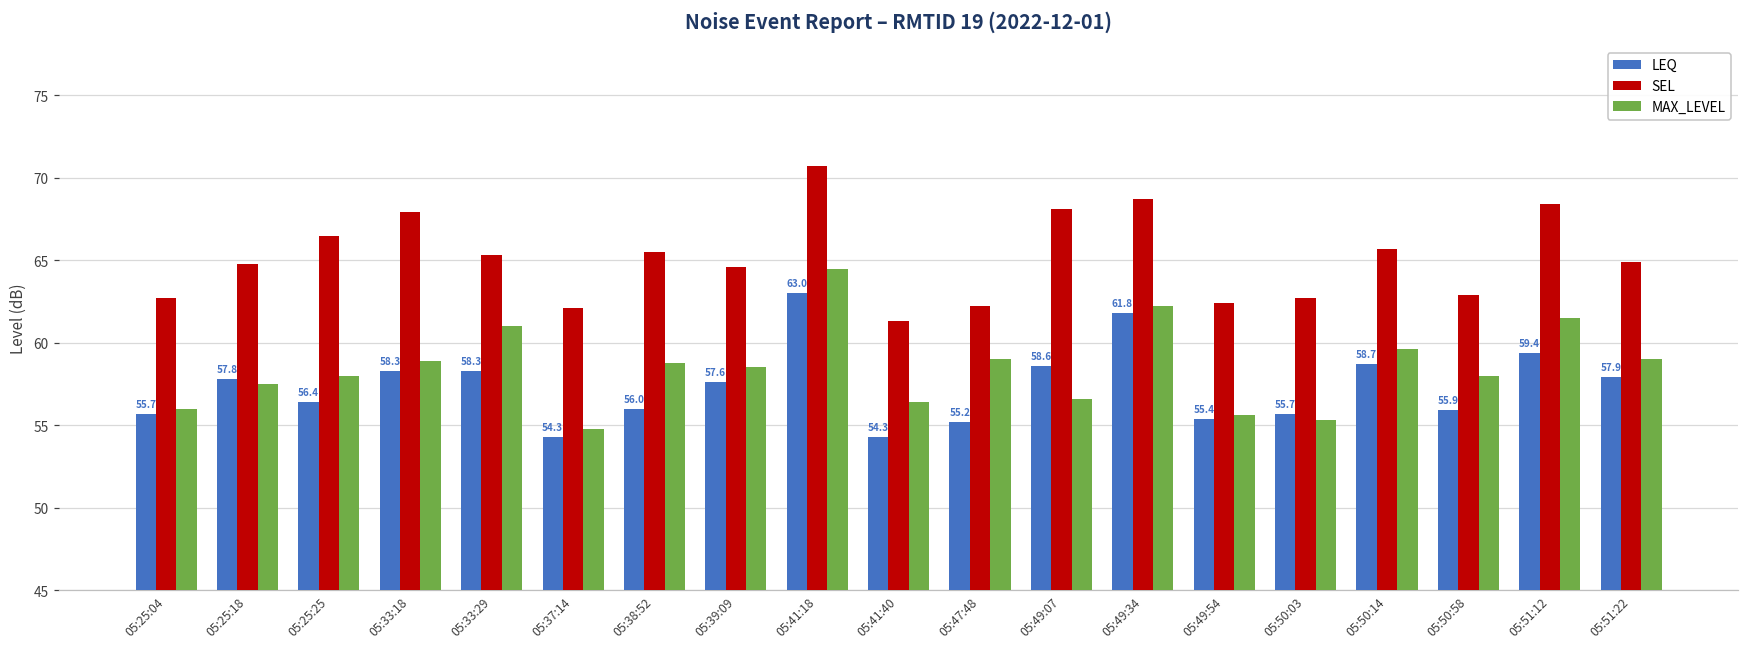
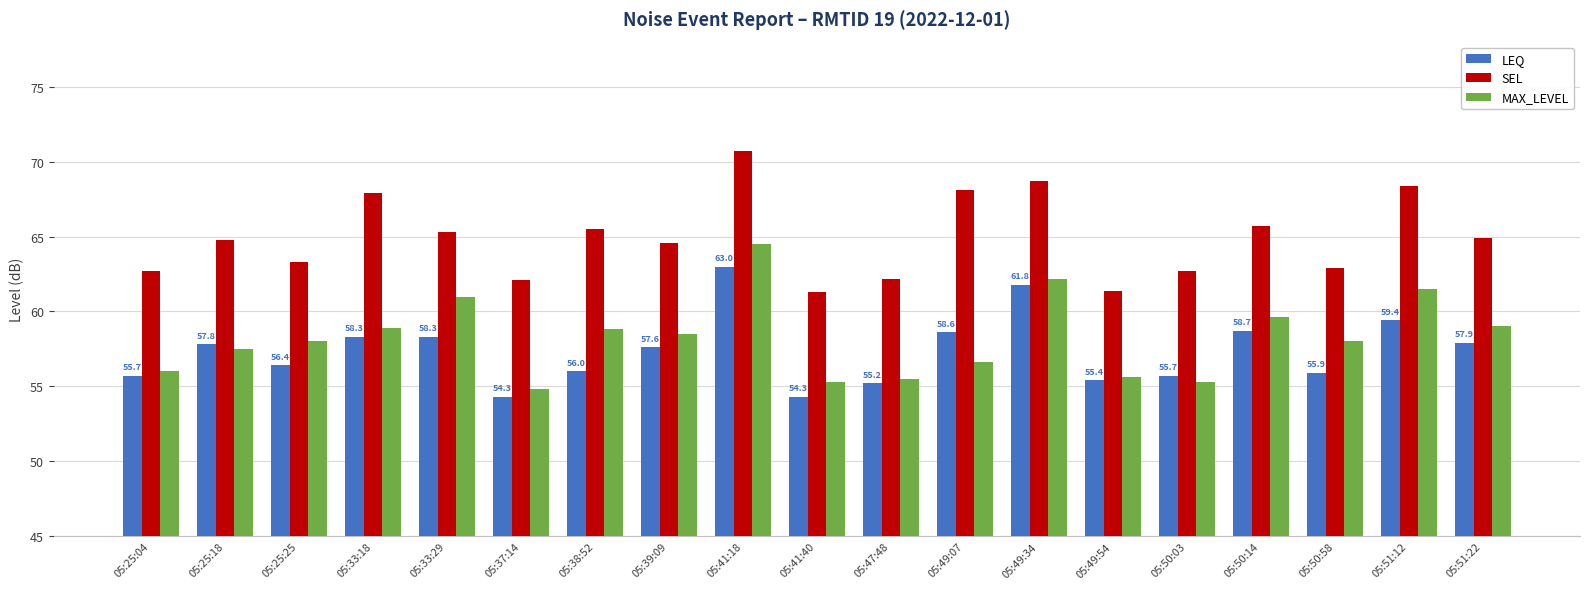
  {
    "LEQ": {
      "05:25:04": 55.7,
      "05:25:18": 57.8,
      "05:25:25": 56.4,
      "05:33:18": 58.3,
      "05:33:29": 58.3,
      "05:37:14": 54.3,
      "05:38:52": 56.0,
      "05:39:09": 57.6,
      "05:41:18": 63.0,
      "05:41:40": 54.3,
      "05:47:48": 55.2,
      "05:49:07": 58.6,
      "05:49:34": 61.8,
      "05:49:54": 55.4,
      "05:50:03": 55.7,
      "05:50:14": 58.7,
      "05:50:58": 55.9,
      "05:51:12": 59.4,
      "05:51:22": 57.9
    },
    "SEL": {
      "05:25:04": 62.7,
      "05:25:18": 64.8,
-     "05:25:25": 66.5,
+     "05:25:25": 63.3,
      "05:33:18": 67.9,
      "05:33:29": 65.3,
      "05:37:14": 62.1,
      "05:38:52": 65.5,
      "05:39:09": 64.6,
      "05:41:18": 70.7,
      "05:41:40": 61.3,
      "05:47:48": 62.2,
      "05:49:07": 68.1,
      "05:49:34": 68.7,
-     "05:49:54": 62.4,
+     "05:49:54": 61.4,
      "05:50:03": 62.7,
      "05:50:14": 65.7,
      "05:50:58": 62.9,
      "05:51:12": 68.4,
      "05:51:22": 64.9
    },
    "MAX_LEVEL": {
      "05:25:04": 56.0,
      "05:25:18": 57.5,
      "05:25:25": 58.0,
      "05:33:18": 58.9,
      "05:33:29": 61.0,
      "05:37:14": 54.8,
      "05:38:52": 58.8,
      "05:39:09": 58.5,
      "05:41:18": 64.5,
-     "05:41:40": 56.4,
-     "05:47:48": 59.0,
+     "05:41:40": 55.3,
+     "05:47:48": 55.5,
      "05:49:07": 56.6,
      "05:49:34": 62.2,
      "05:49:54": 55.6,
      "05:50:03": 55.3,
      "05:50:14": 59.6,
      "05:50:58": 58.0,
      "05:51:12": 61.5,
      "05:51:22": 59.0
    }
  }
